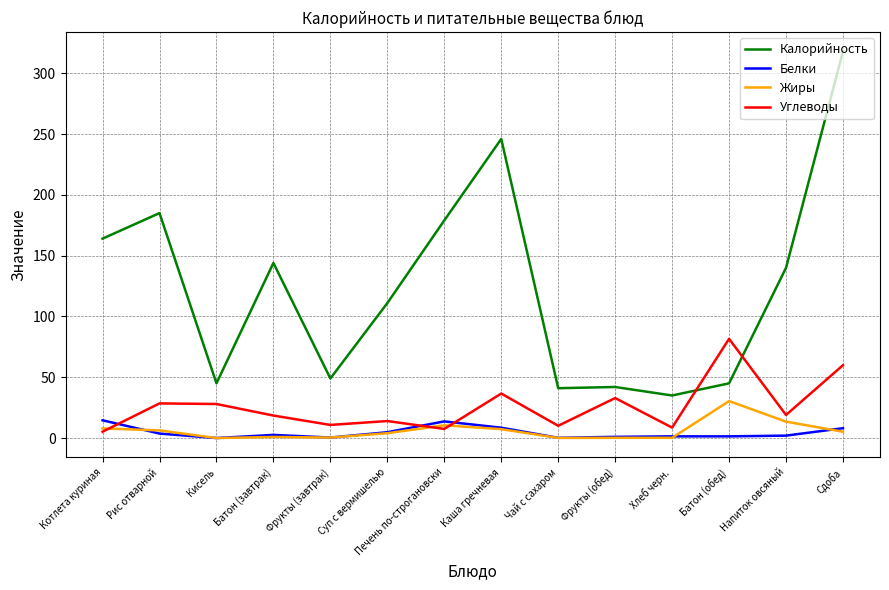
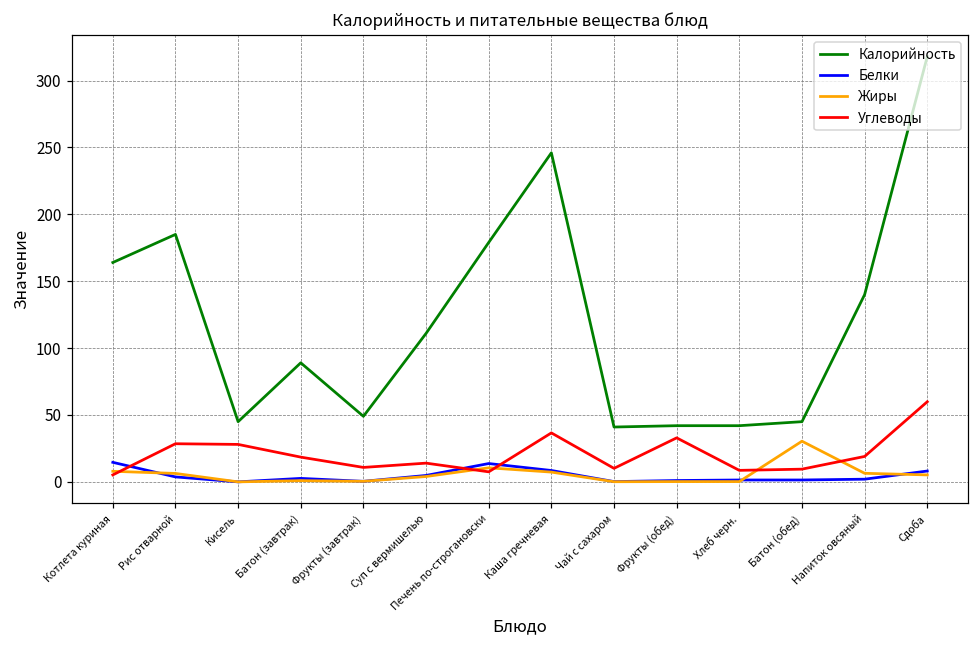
  {
    "Калорийность": {
      "Котлета куриная": 164,
      "Рис отварной": 185,
      "Кисель": 45,
-     "Батон (завтрак)": 144,
+     "Батон (завтрак)": 89,
      "Фрукты (завтрак)": 49,
      "Суп с вермишелью": 111,
      "Печень по-строгановски": 179,
      "Каша гречневая": 246,
      "Чай с сахаром": 41,
      "Фрукты (обед)": 42,
-     "Хлеб черн.": 35,
+     "Хлеб черн.": 42,
      "Батон (обед)": 45,
      "Напиток овсяный": 140
    },
    "Белки": {
      "Котлета куриная": 15,
      "Рис отварной": 4,
      "Печень по-строгановски": 14,
      "Батон (обед)": 1,
      "Напиток овсяный": 2,
      "Сдоба": 8
    },
    "Жиры": {
      "Котлета куриная": 8,
      "Рис отварной": 6,
      "Печень по-строгановски": 11,
      "Батон (обед)": 30,
-     "Напиток овсяный": 14,
+     "Напиток овсяный": 6,
      "Сдоба": 5
    },
    "Углеводы": {
      "Котлета куриная": 5,
      "Рис отварной": 29,
      "Кисель": 28,
      "Батон (завтрак)": 19,
      "Фрукты (завтрак)": 11,
      "Суп с вермишелью": 14,
      "Печень по-строгановски": 8,
      "Каша гречневая": 37,
      "Чай с сахаром": 10,
      "Фрукты (обед)": 33,
      "Хлеб черн.": 9,
-     "Батон (обед)": 82,
+     "Батон (обед)": 10,
      "Напиток овсяный": 19,
      "Сдоба": 60
    }
  }
